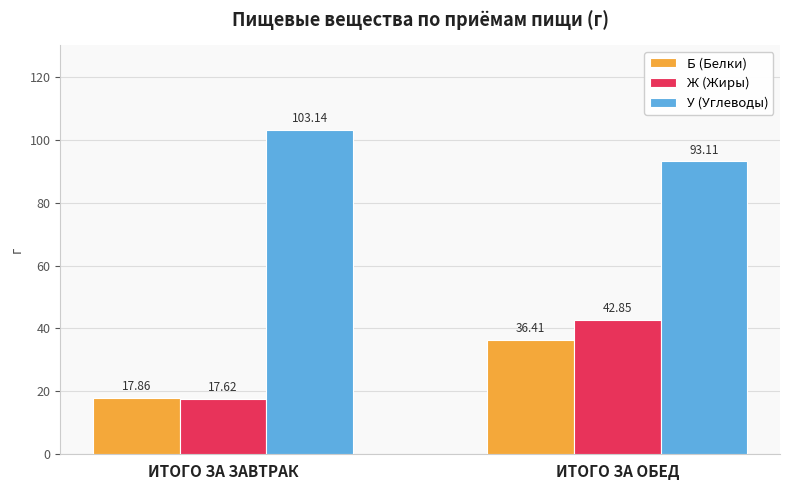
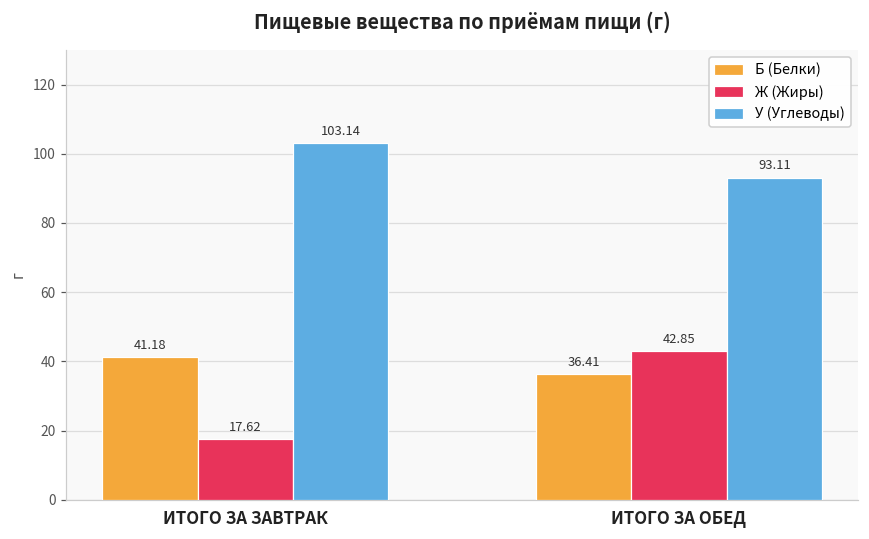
  {
    "Б (Белки)": {
-     "ИТОГО ЗА ЗАВТРАК": 17.86,
+     "ИТОГО ЗА ЗАВТРАК": 41.18,
      "ИТОГО ЗА ОБЕД": 36.41
    },
    "Ж (Жиры)": {
      "ИТОГО ЗА ЗАВТРАК": 17.62,
      "ИТОГО ЗА ОБЕД": 42.85
    },
    "У (Углеводы)": {
      "ИТОГО ЗА ЗАВТРАК": 103.14,
      "ИТОГО ЗА ОБЕД": 93.11
    }
  }
